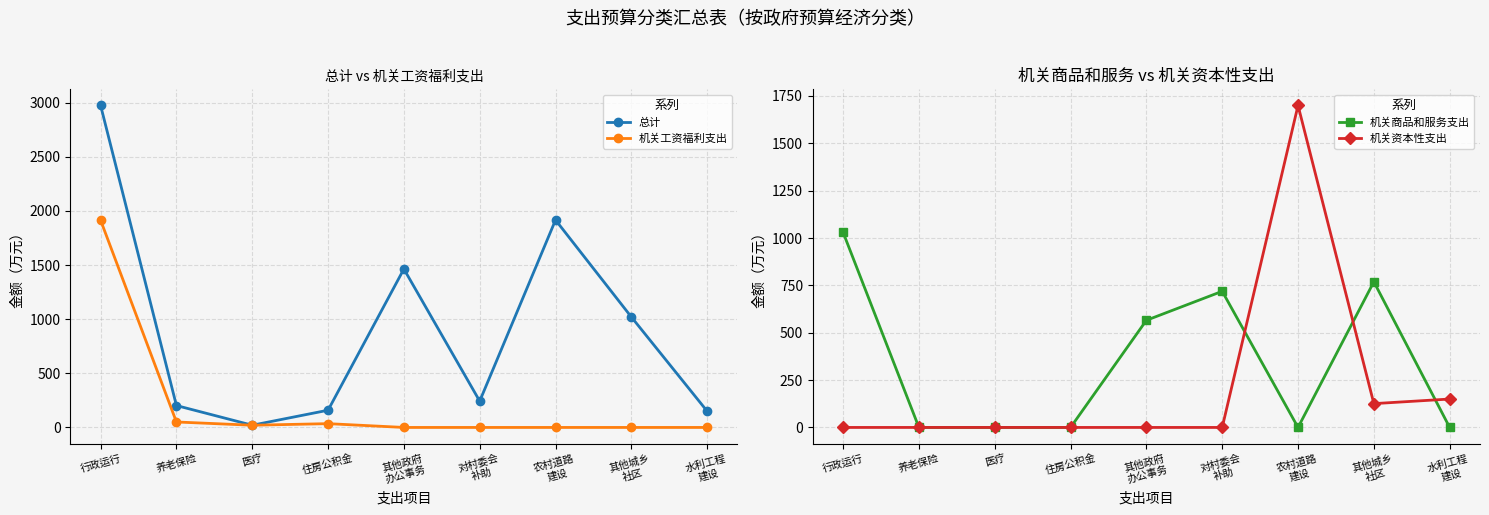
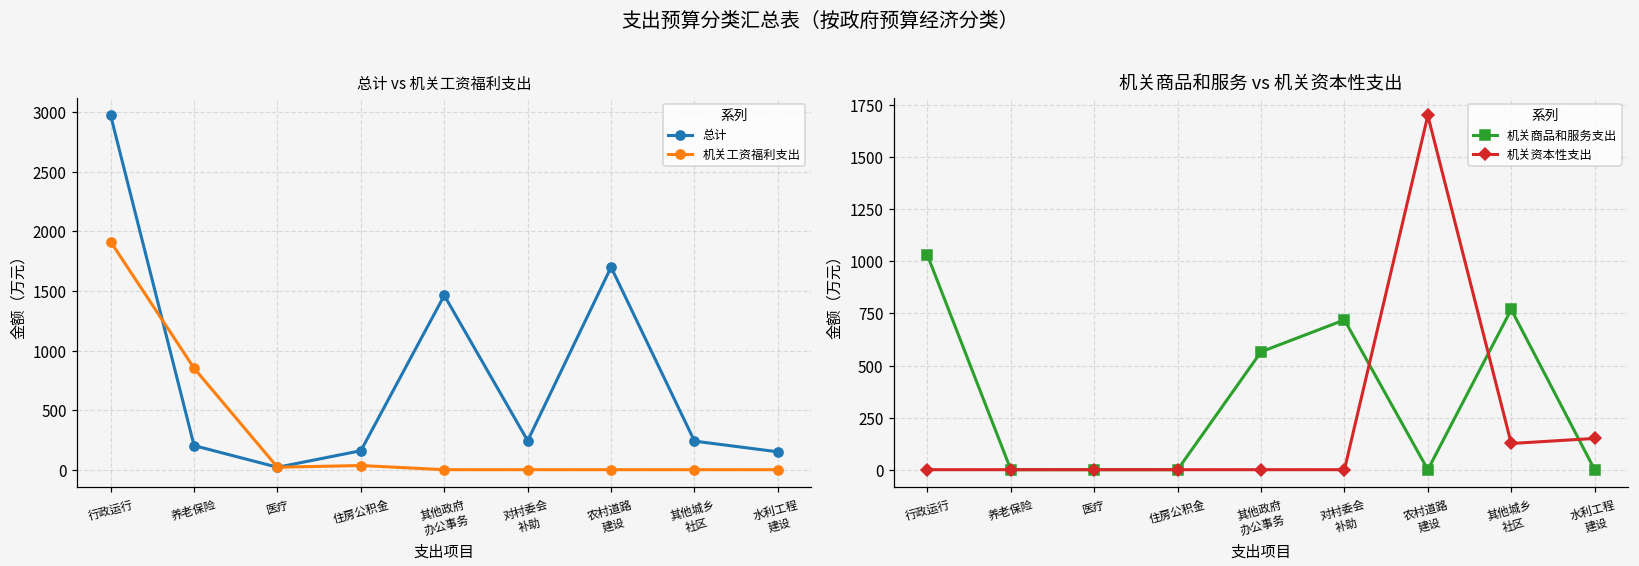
  {
    "总计 vs 机关工资福利支出": {
      "总计": {
        "行政运行": 2970,
        "养老保险": 200,
        "住房公积金": 160,
        "其他政府 办公事务": 1460,
        "对村委会 补助": 240,
-       "农村道路 建设": 1920,
-       "其他城乡 社区": 1020,
+       "农村道路 建设": 1700,
+       "其他城乡 社区": 240,
        "水利工程 建设": 150
      },
      "机关工资福利支出": {
        "行政运行": 1910,
-       "养老保险": 50,
+       "养老保险": 850,
        "住房公积金": 40,
        "其他政府 办公事务": 0,
        "对村委会 补助": 0,
        "农村道路 建设": 0,
        "其他城乡 社区": 0,
        "水利工程 建设": 0
      }
    },
    "机关商品和服务 vs 机关资本性支出": {
      "机关商品和服务支出": {
        "行政运行": 1030,
        "其他政府 办公事务": 570,
        "对村委会 补助": 720,
        "农村道路 建设": 0,
        "其他城乡 社区": 770,
        "水利工程 建设": 0
      },
      "机关资本性支出": {
        "行政运行": 0,
        "其他政府 办公事务": 0,
        "对村委会 补助": 0,
        "农村道路 建设": 1700,
        "其他城乡 社区": 130,
        "水利工程 建设": 150
      }
    }
  }
